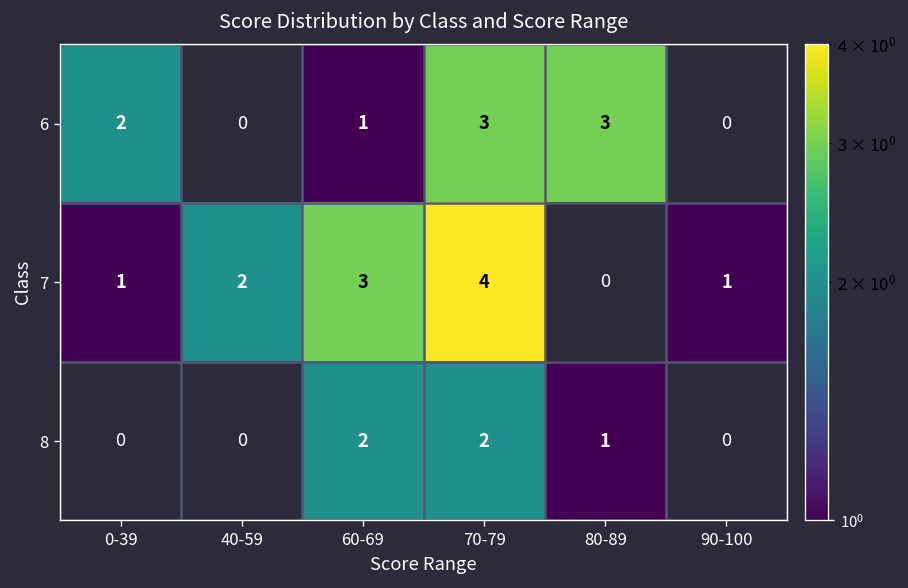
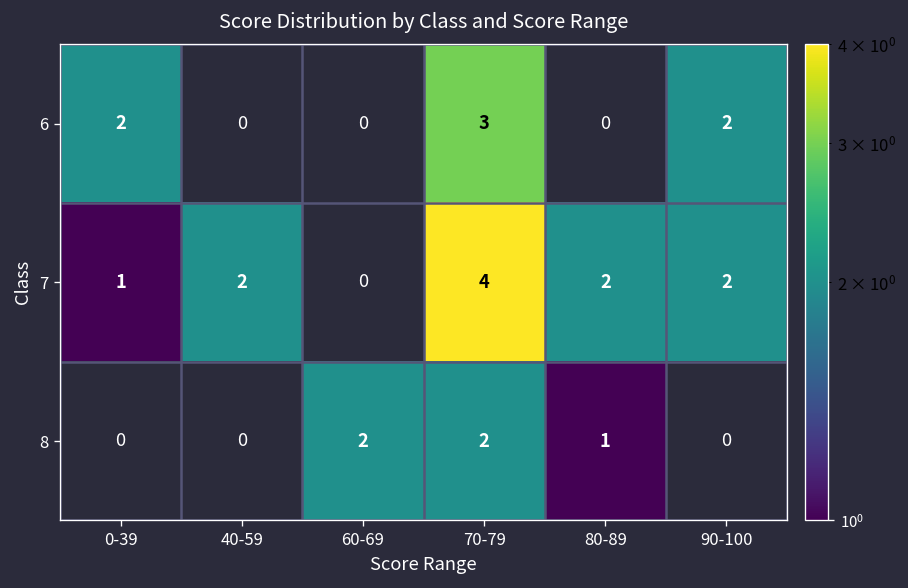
  {
    "6": {
      "0-39": 2,
      "40-59": 0,
-     "60-69": 1,
+     "60-69": 0,
      "70-79": 3,
-     "80-89": 3,
-     "90-100": 0
+     "80-89": 0,
+     "90-100": 2
    },
    "7": {
      "0-39": 1,
      "40-59": 2,
-     "60-69": 3,
+     "60-69": 0,
      "70-79": 4,
-     "80-89": 0,
-     "90-100": 1
+     "80-89": 2,
+     "90-100": 2
    },
    "8": {
      "0-39": 0,
      "40-59": 0,
      "60-69": 2,
      "70-79": 2,
      "80-89": 1,
      "90-100": 0
    }
  }
